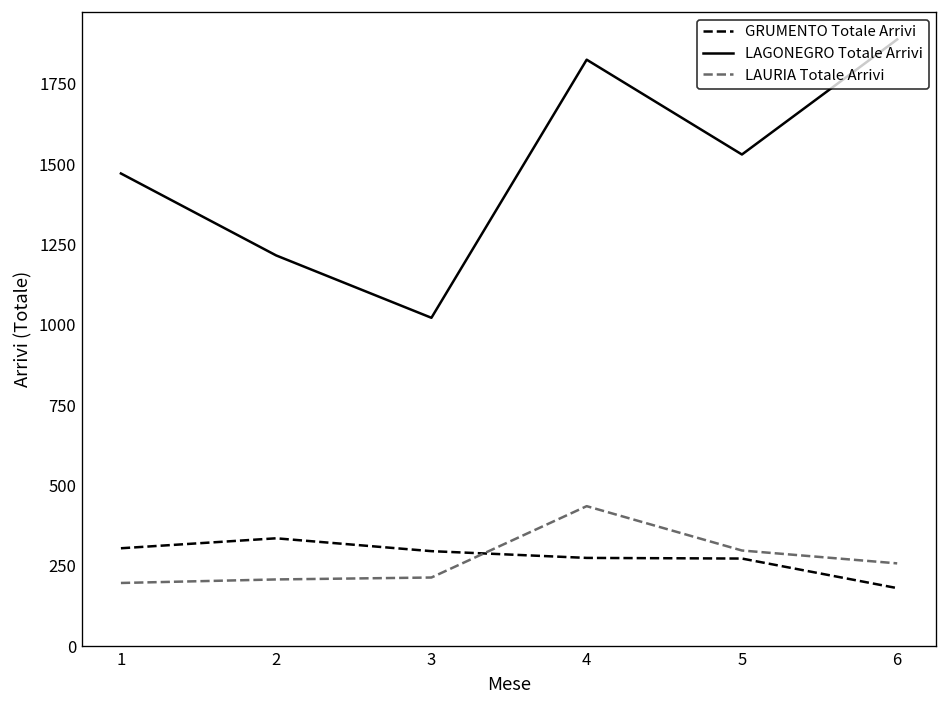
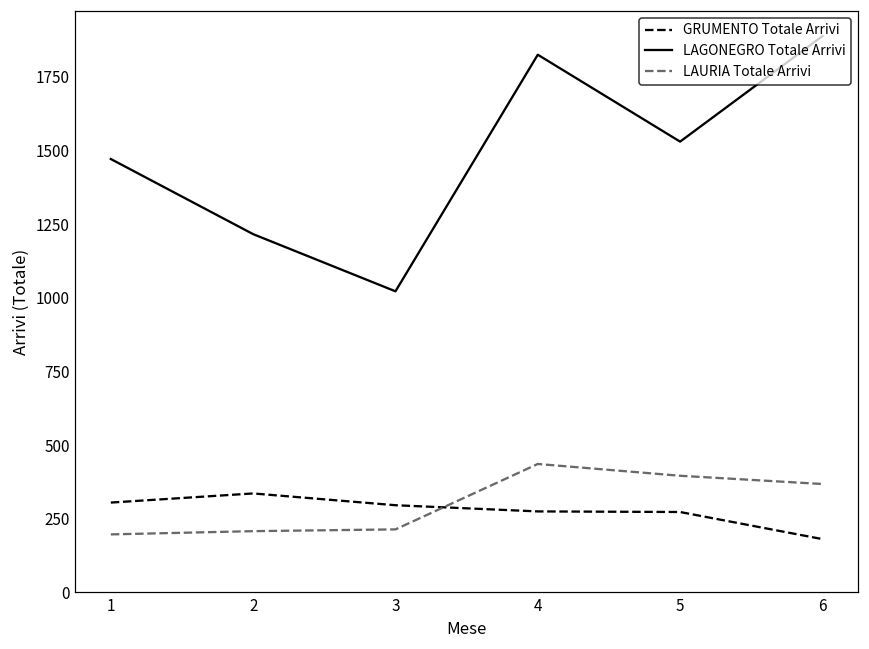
  {
    "LAURIA Totale Arrivi": {
      "1": 200,
      "2": 210,
      "3": 210,
      "4": 440,
-     "5": 300,
-     "6": 260
+     "5": 400,
+     "6": 370
    }
  }
